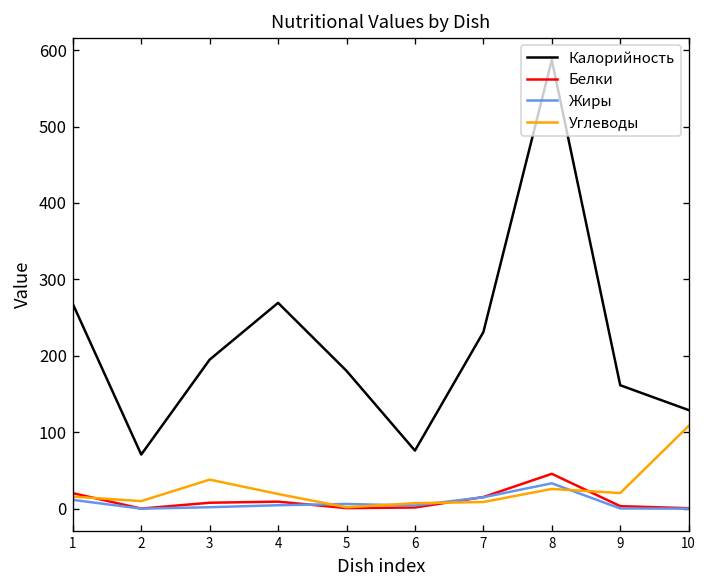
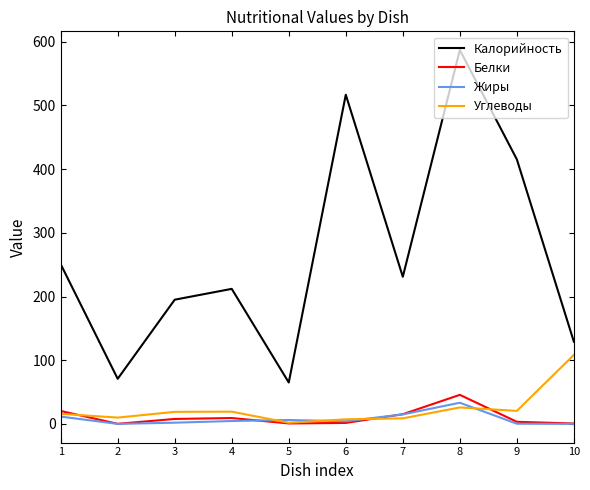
  {
    "Калорийность": {
-     "1": 270,
+     "1": 250,
      "2": 70,
      "3": 200,
-     "4": 270,
-     "5": 180,
-     "6": 80,
+     "4": 210,
+     "5": 70,
+     "6": 520,
      "7": 230,
-     "9": 160,
+     "9": 420,
      "10": 130
    },
    "Белки": {
      "1": 20,
      "3": 10,
      "4": 10,
      "8": 50
    },
    "Жиры": {
      "1": 10,
      "3": 0,
      "4": 0,
      "5": 10,
      "8": 30
    },
    "Углеводы": {
      "1": 20,
      "2": 10,
-     "3": 40,
+     "3": 20,
      "4": 20,
      "7": 10,
      "8": 30,
      "9": 20,
      "10": 110
    }
  }
